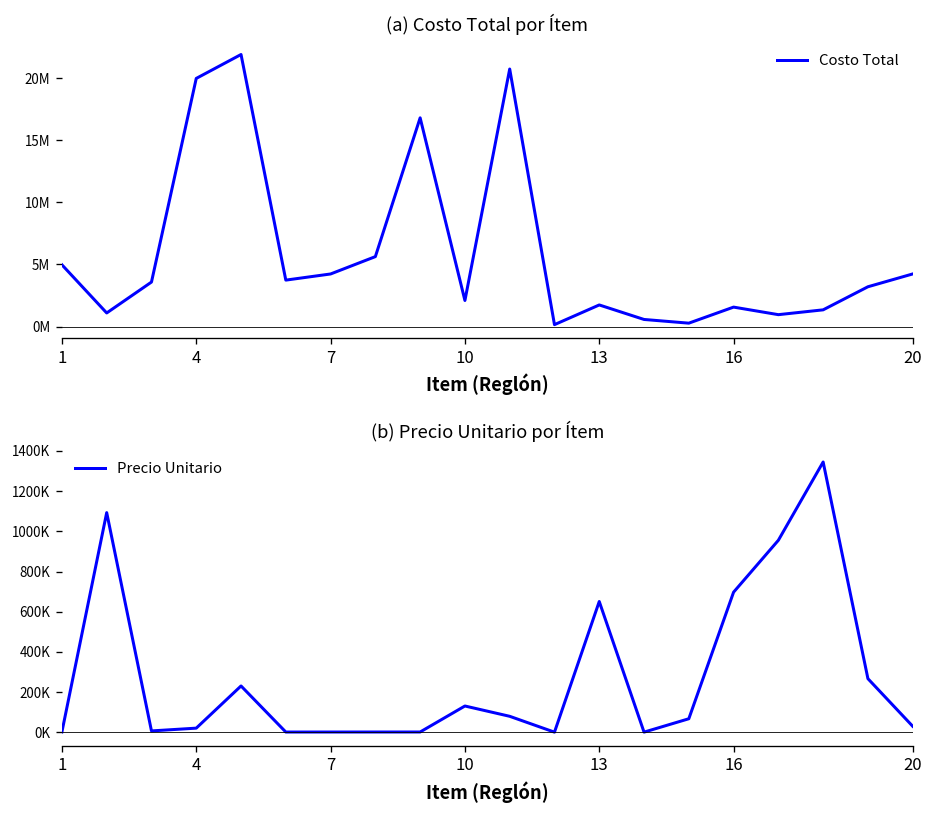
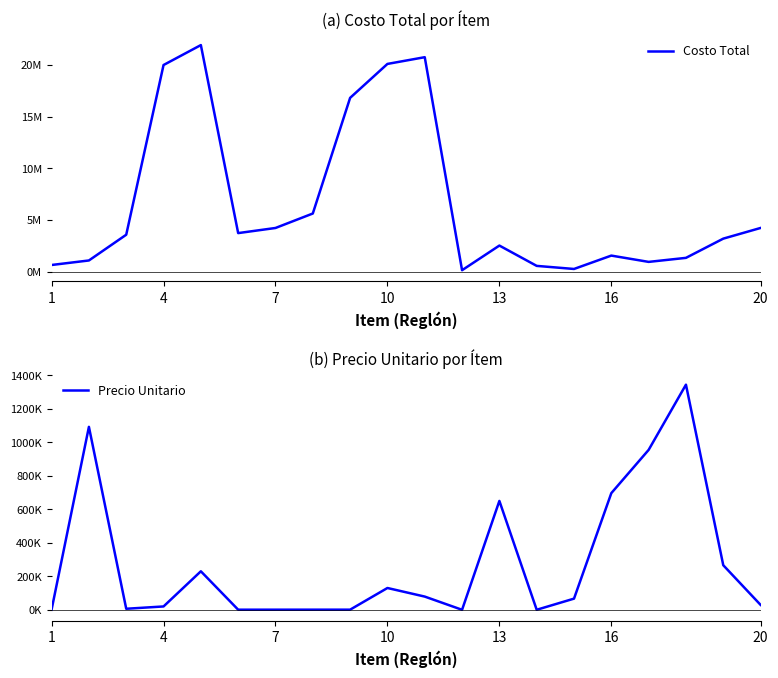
  {
    "(a) Costo Total por Ítem": {
-     "1": 5000000,
+     "1": 700000,
      "4": 20000000,
      "7": 4200000,
-     "10": 2100000,
-     "13": 1700000,
+     "10": 20100000,
+     "13": 2500000,
      "16": 1600000,
      "20": 4200000
    },
    "(b) Precio Unitario por Ítem": {
      "1": 0,
      "4": 20000,
      "7": 0,
      "10": 130000,
      "13": 650000,
      "16": 700000,
      "20": 30000
    }
  }
